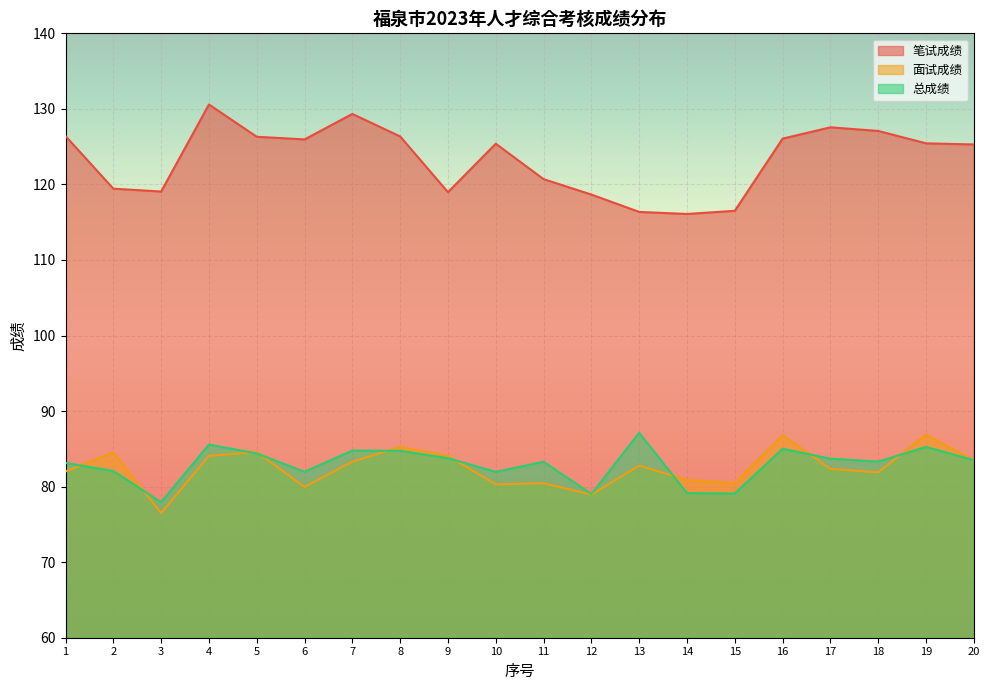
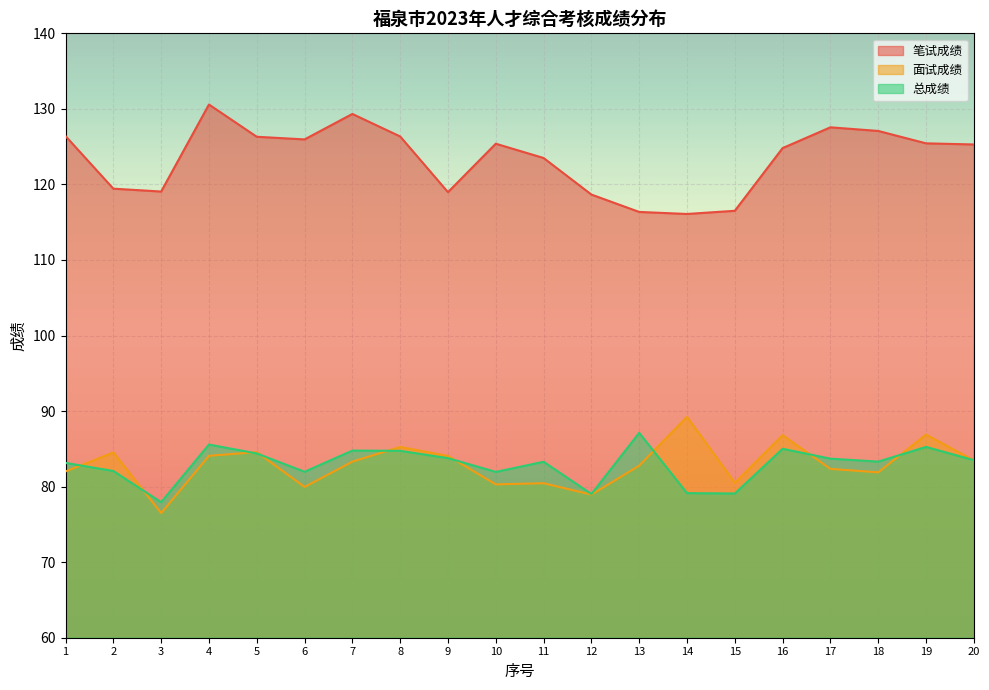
  {
    "笔试成绩": {
      "1": 126,
      "2": 119,
      "3": 119,
      "4": 131,
      "5": 126,
      "6": 126,
      "7": 129,
      "8": 126,
      "9": 119,
      "10": 125,
-     "11": 121,
+     "11": 124,
      "12": 119,
      "13": 116,
      "14": 116,
      "15": 117,
-     "16": 126,
+     "16": 125,
      "17": 128,
      "18": 127,
      "19": 125,
      "20": 125
    },
    "面试成绩": {
      "1": 82,
      "2": 85,
      "3": 77,
      "4": 84,
      "6": 80,
      "7": 83,
      "8": 85,
      "10": 80,
      "11": 80,
      "13": 83,
-     "14": 81,
+     "14": 89,
      "15": 81,
      "16": 87,
      "17": 82,
      "18": 82,
      "19": 87
    },
    "总成绩": {
      "1": 83,
      "2": 82,
      "3": 78,
      "4": 86,
      "6": 82,
      "7": 85,
      "8": 85,
      "10": 82,
      "11": 83,
      "13": 87,
      "14": 79,
      "15": 79,
      "16": 85,
      "17": 84,
      "18": 83,
      "19": 85
    }
  }
